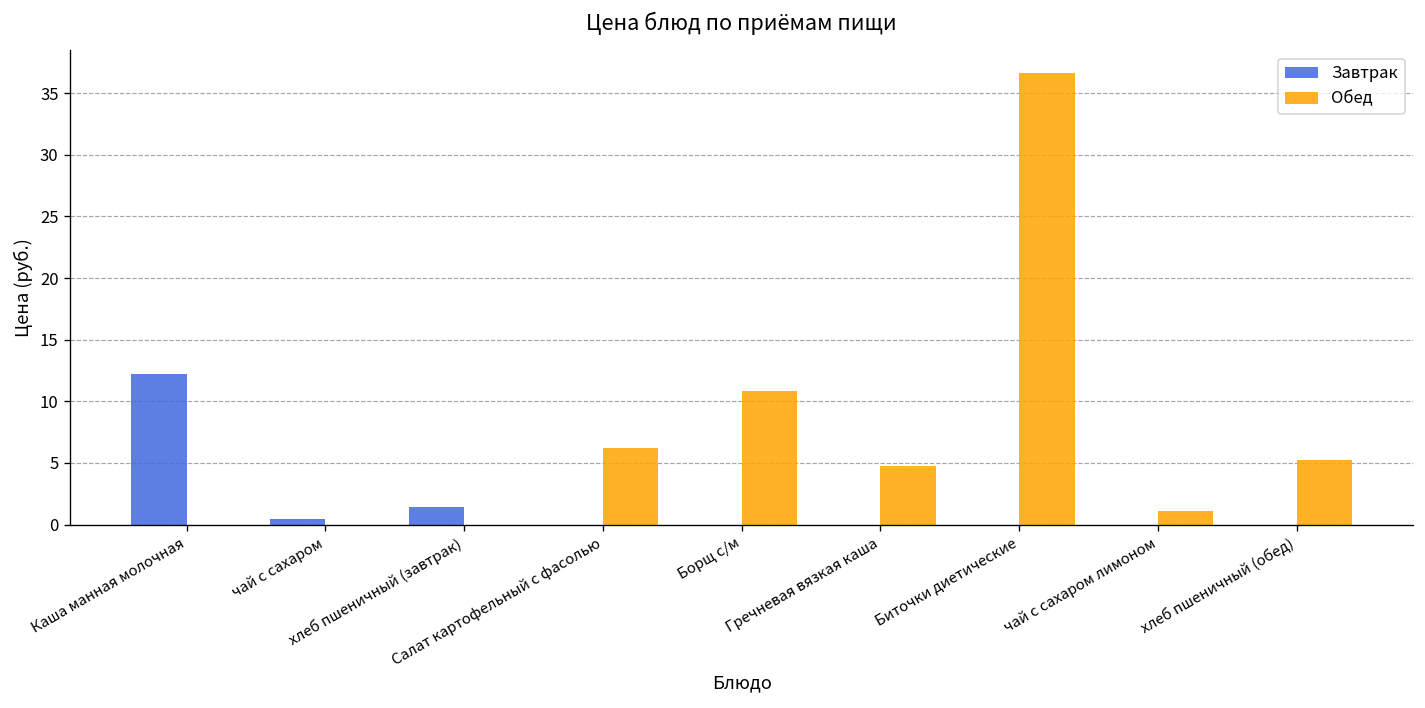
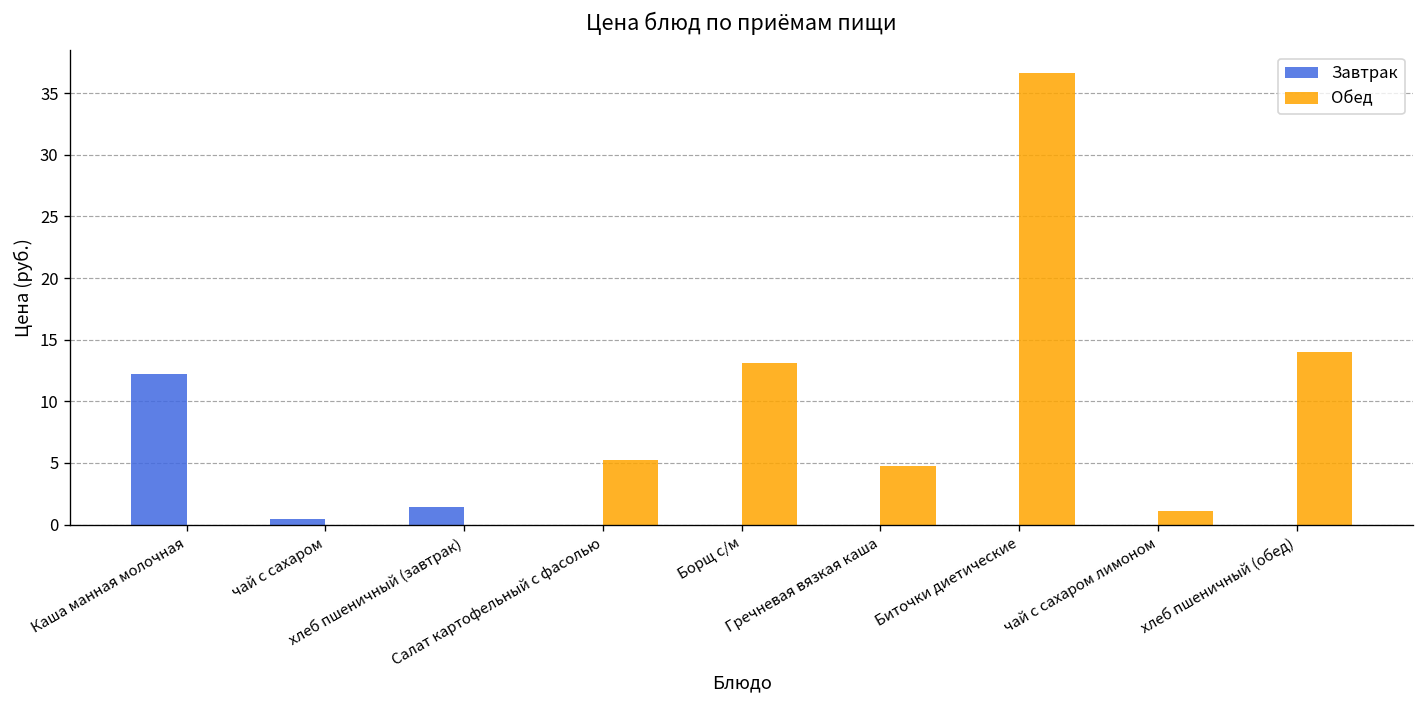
  {
    "Завтрак": {
      "Каша манная молочная": 12.2,
      "чай с сахаром": 0.4,
      "хлеб пшеничный (завтрак)": 1.5,
      "Салат картофельный с фасолью": 0.0,
      "Борщ с/м": 0.0,
      "Гречневая вязкая каша": 0.0,
      "Биточки диетические": 0.0,
      "чай с сахаром лимоном": 0.0,
      "хлеб пшеничный (обед)": 0.0
    },
    "Обед": {
      "Каша манная молочная": 0.0,
      "чай с сахаром": 0.0,
      "хлеб пшеничный (завтрак)": 0.0,
-     "Салат картофельный с фасолью": 6.2,
-     "Борщ с/м": 10.9,
+     "Салат картофельный с фасолью": 5.2,
+     "Борщ с/м": 13.1,
      "Гречневая вязкая каша": 4.8,
      "Биточки диетические": 36.6,
      "чай с сахаром лимоном": 1.1,
-     "хлеб пшеничный (обед)": 5.2
+     "хлеб пшеничный (обед)": 14.0
    }
  }
